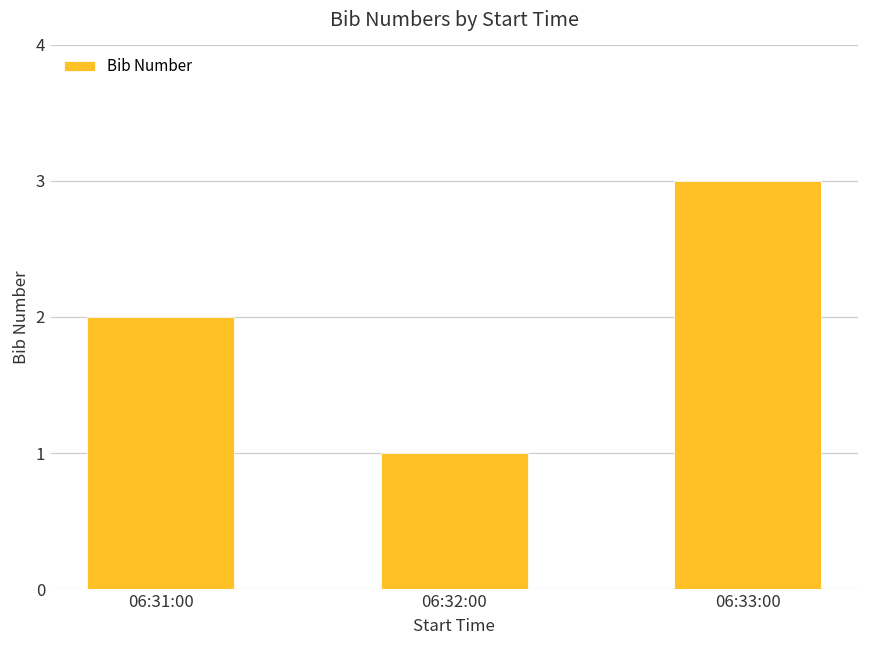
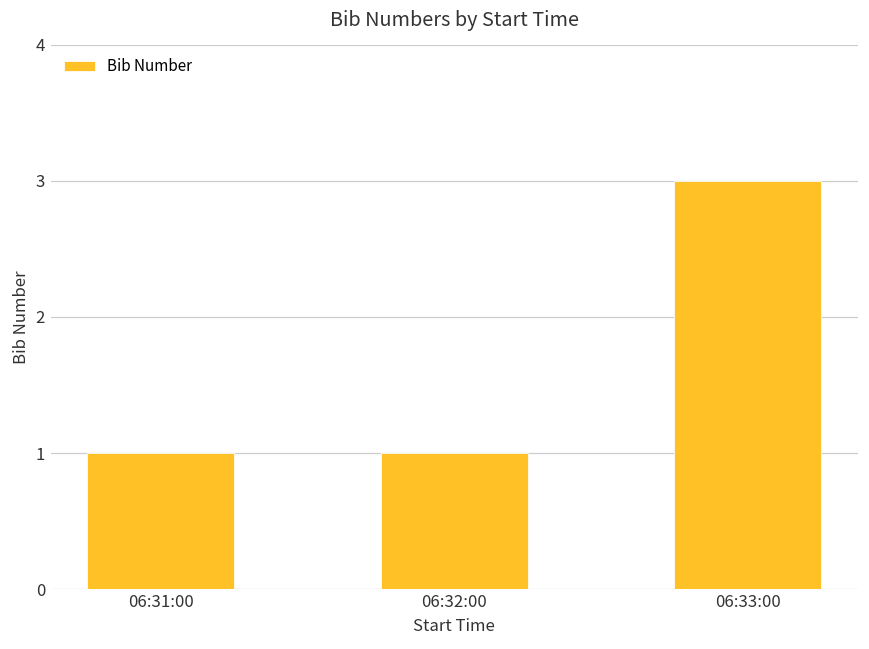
  {
-   "06:31:00": 2,
+   "06:31:00": 1,
    "06:32:00": 1,
    "06:33:00": 3
  }
